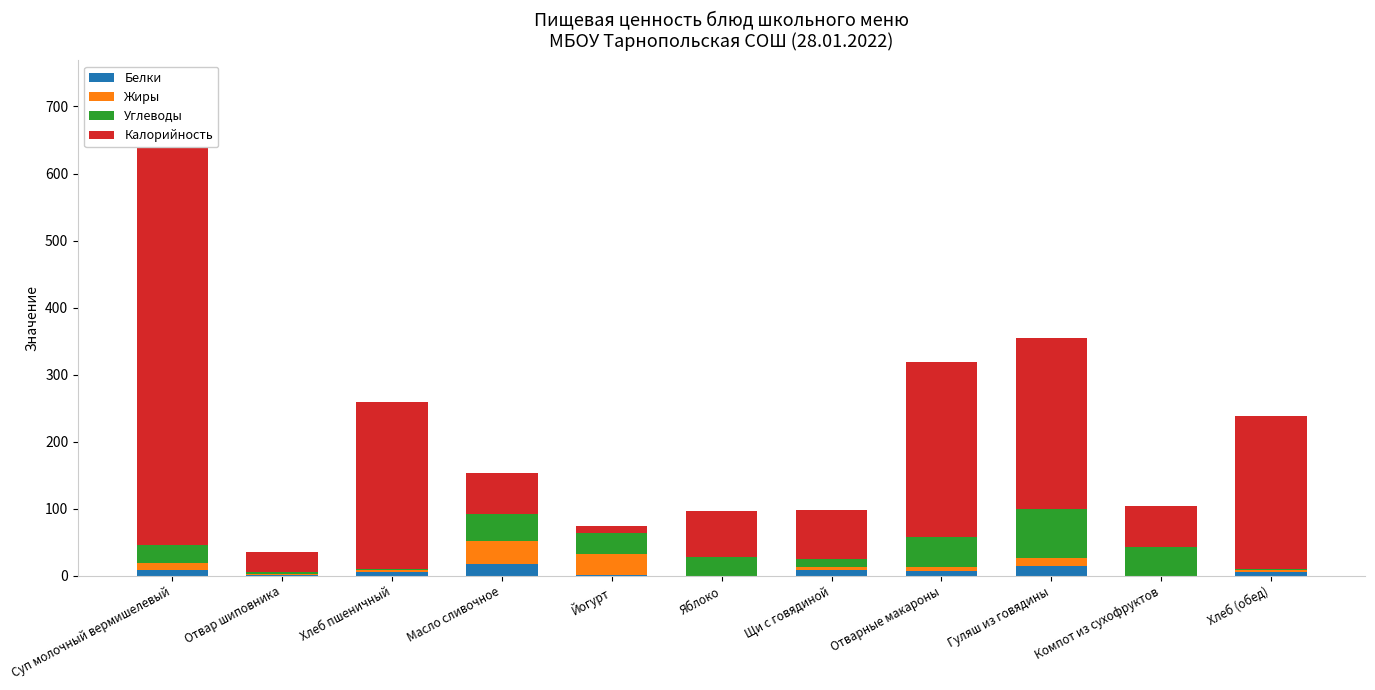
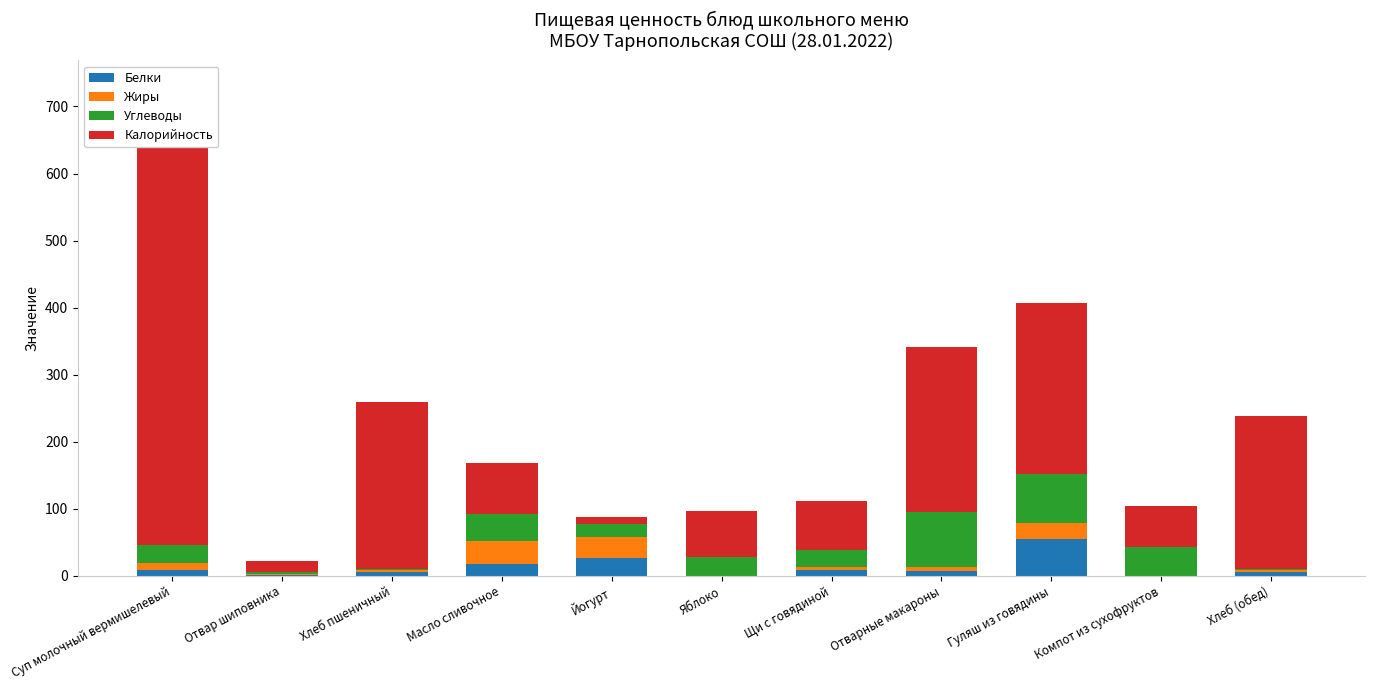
  {
    "Белки": {
      "Суп молочный вермишелевый": 10,
      "Хлеб пшеничный": 10,
      "Масло сливочное": 20,
-     "Йогурт": 0,
+     "Йогурт": 30,
      "Яблоко": 0,
      "Щи с говядиной": 10,
      "Отварные макароны": 10,
-     "Гуляш из говядины": 20,
+     "Гуляш из говядины": 60,
      "Компот из сухофруктов": 0,
      "Хлеб (обед)": 10
    },
    "Жиры": {
      "Суп молочный вермишелевый": 10,
      "Масло сливочное": 30,
      "Йогурт": 30,
      "Яблоко": 0,
      "Щи с говядиной": 0,
      "Отварные макароны": 10,
-     "Гуляш из говядины": 10,
+     "Гуляш из говядины": 20,
      "Компот из сухофруктов": 0
    },
    "Углеводы": {
      "Суп молочный вермишелевый": 30,
      "Масло сливочное": 40,
-     "Йогурт": 30,
+     "Йогурт": 20,
      "Яблоко": 30,
-     "Щи с говядиной": 10,
-     "Отварные макароны": 40,
+     "Щи с говядиной": 30,
+     "Отварные макароны": 80,
      "Гуляш из говядины": 70,
      "Компот из сухофруктов": 40
    },
    "Калорийность": {
-     "Отвар шиповника": 30,
+     "Отвар шиповника": 20,
      "Хлеб пшеничный": 250,
-     "Масло сливочное": 60,
+     "Масло сливочное": 70,
      "Йогурт": 10,
      "Яблоко": 70,
      "Щи с говядиной": 70,
-     "Отварные макароны": 260,
+     "Отварные макароны": 250,
      "Гуляш из говядины": 260,
      "Компот из сухофруктов": 60,
      "Хлеб (обед)": 230
    }
  }
